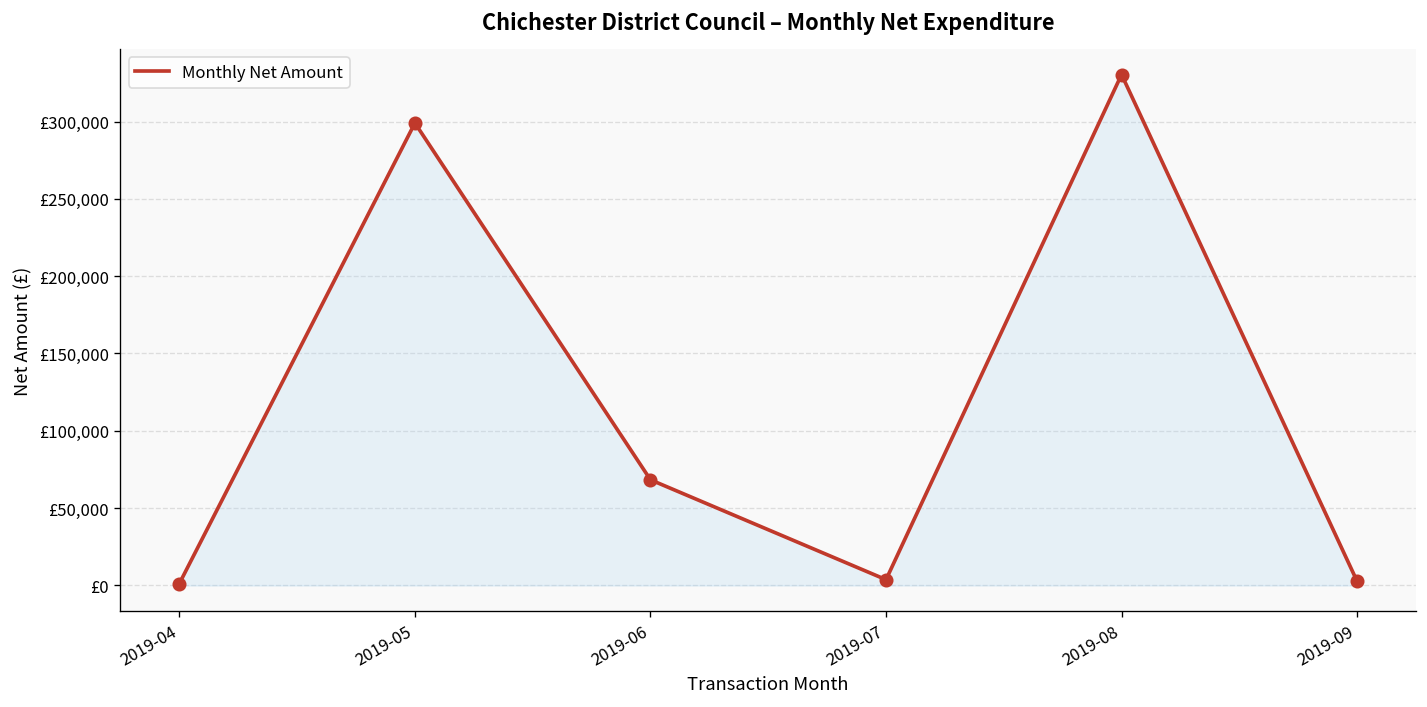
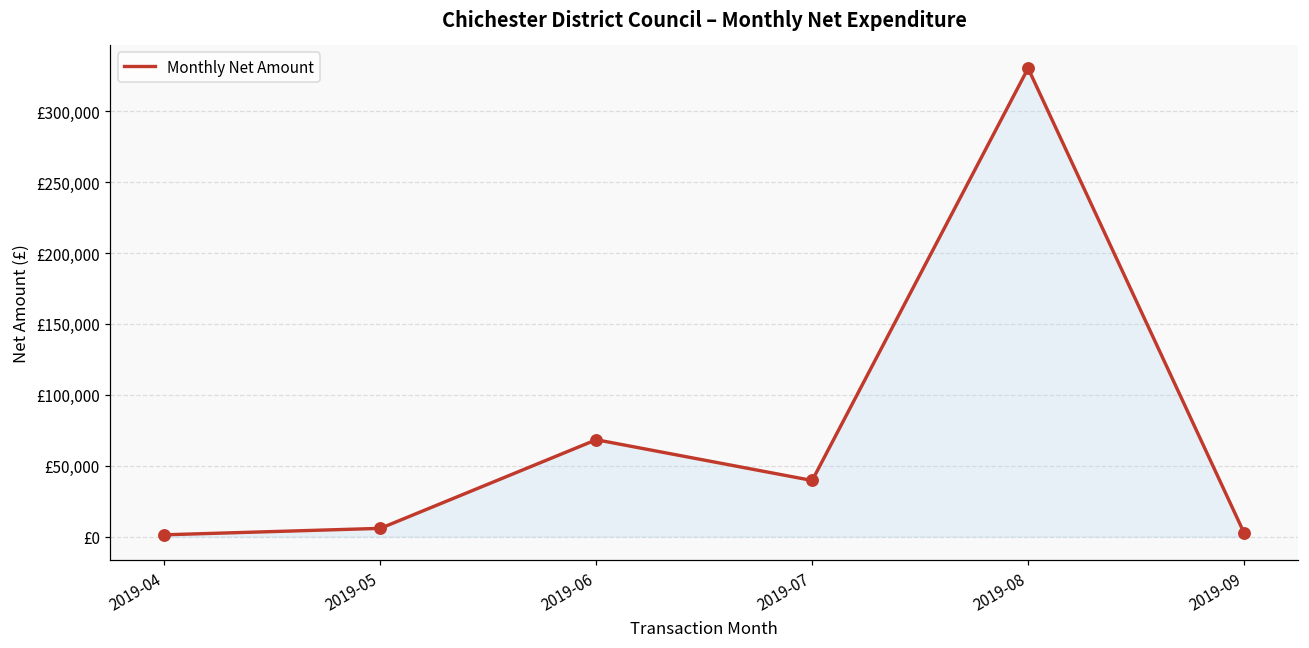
  {
    "2019-04": "£1,000",
-   "2019-05": "£299,000",
+   "2019-05": "£6,000",
    "2019-06": "£68,000",
-   "2019-07": "£4,000",
+   "2019-07": "£40,000",
    "2019-08": "£330,000",
    "2019-09": "£3,000"
  }
